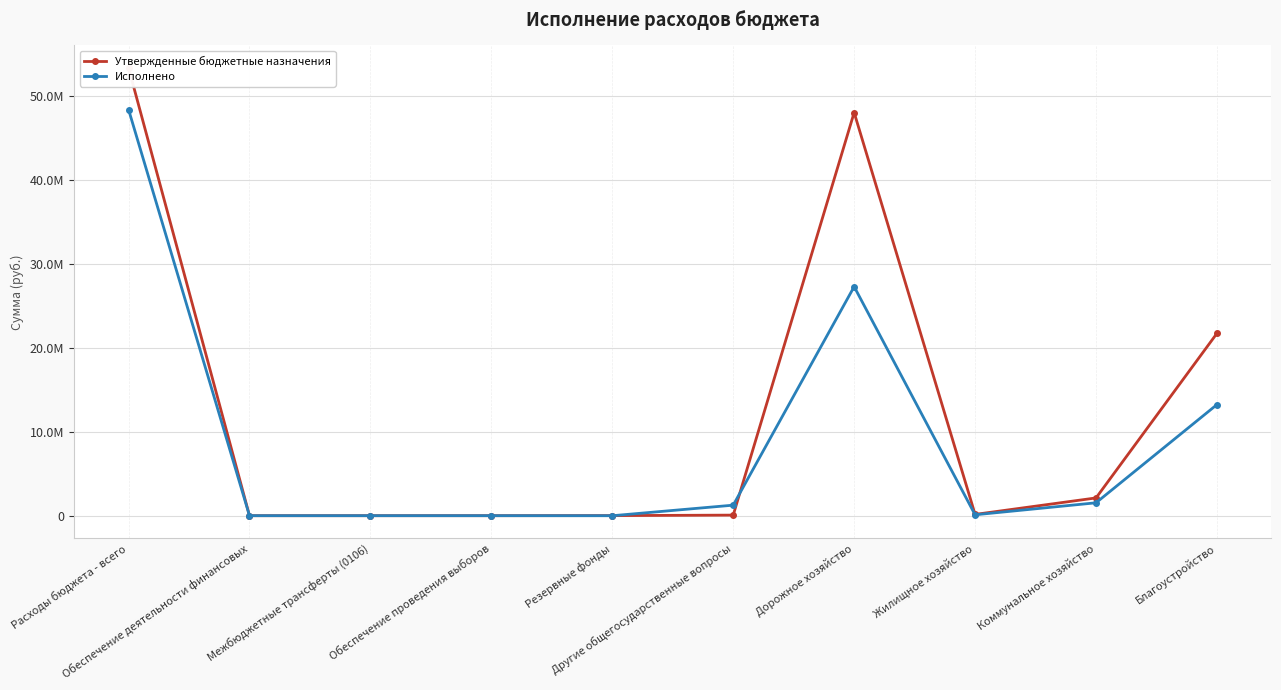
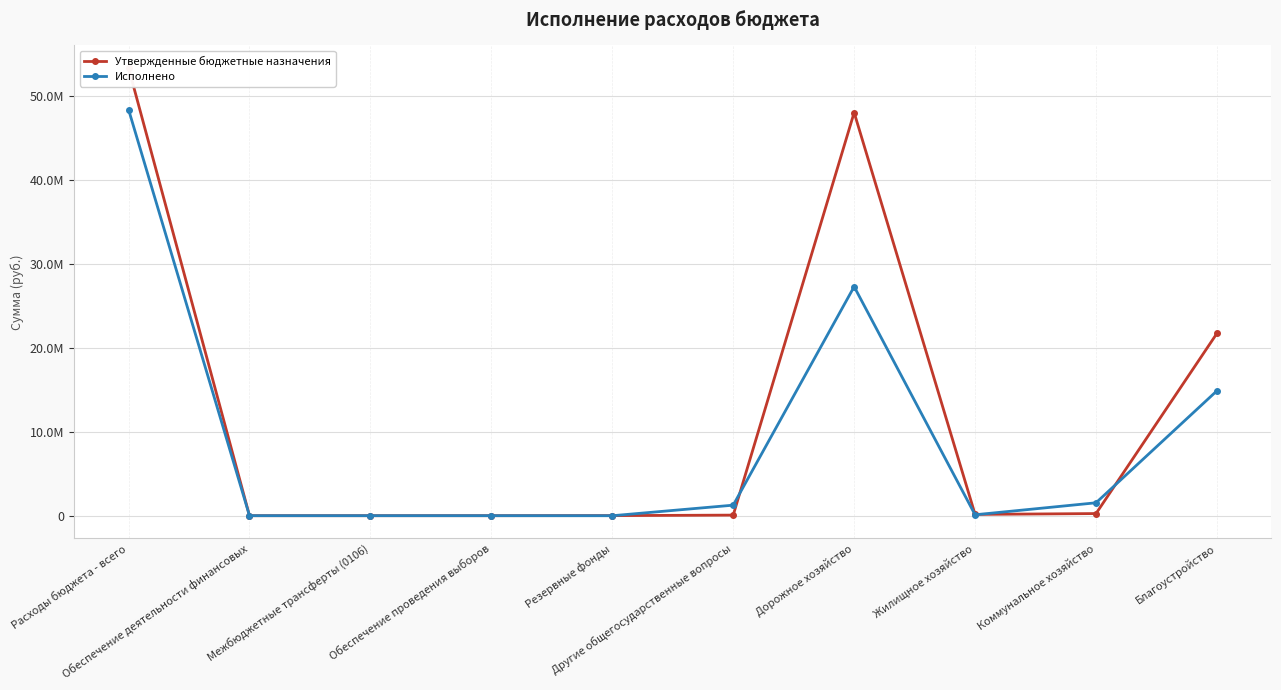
  {
    "Утвержденные бюджетные назначения": {
      "Другие общегосударственные вопросы": "0М",
      "Дорожное хозяйство": "48М",
-     "Коммунальное хозяйство": "2М",
+     "Коммунальное хозяйство": "0М",
      "Благоустройство": "22М"
    },
    "Исполнено": {
      "Расходы бюджета - всего": "48М",
      "Другие общегосударственные вопросы": "1М",
      "Дорожное хозяйство": "27М",
      "Коммунальное хозяйство": "2М",
-     "Благоустройство": "13М"
+     "Благоустройство": "15М"
    }
  }
